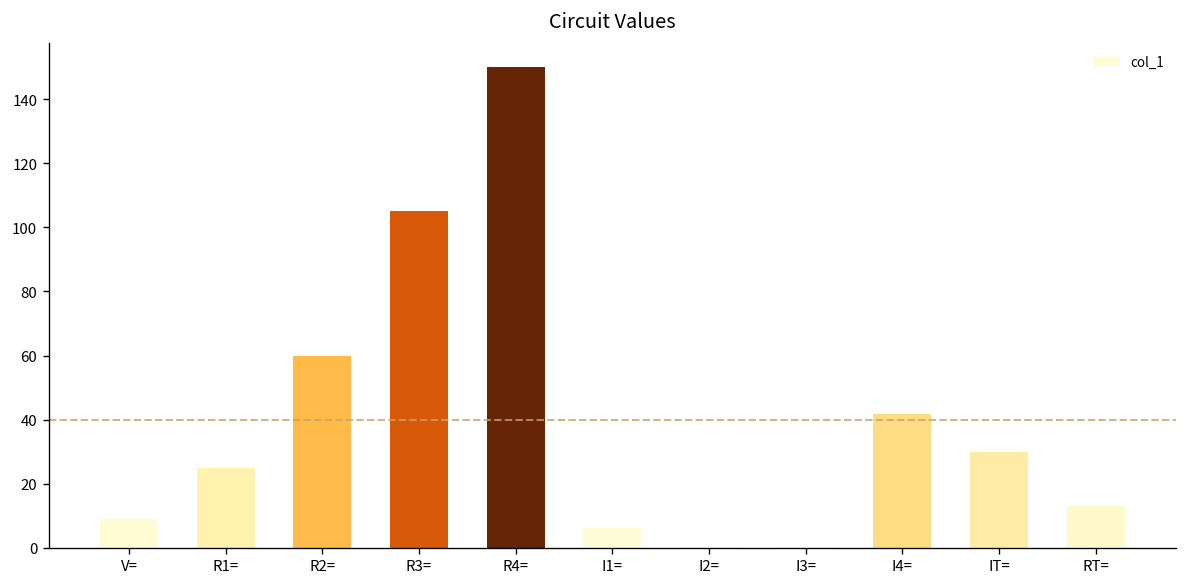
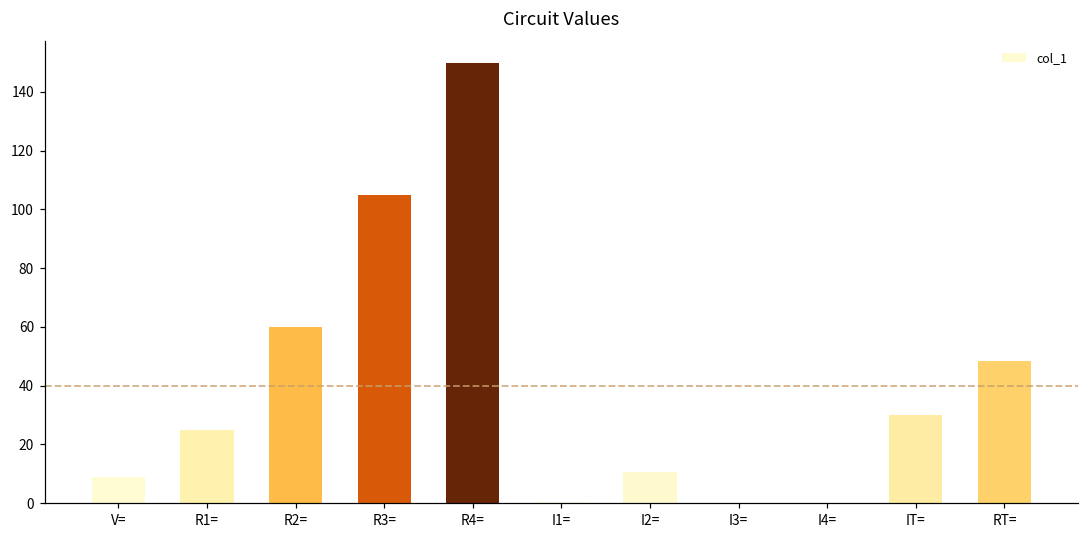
  {
    "V=": 9,
    "R1=": 25,
    "R2=": 60,
    "R3=": 105,
    "R4=": 150,
-   "I1=": 6,
-   "I2=": 0,
-   "I4=": 42,
+   "I1=": 0,
+   "I2=": 11,
+   "I4=": 0,
    "IT=": 30,
-   "RT=": 13
+   "RT=": 48
  }
